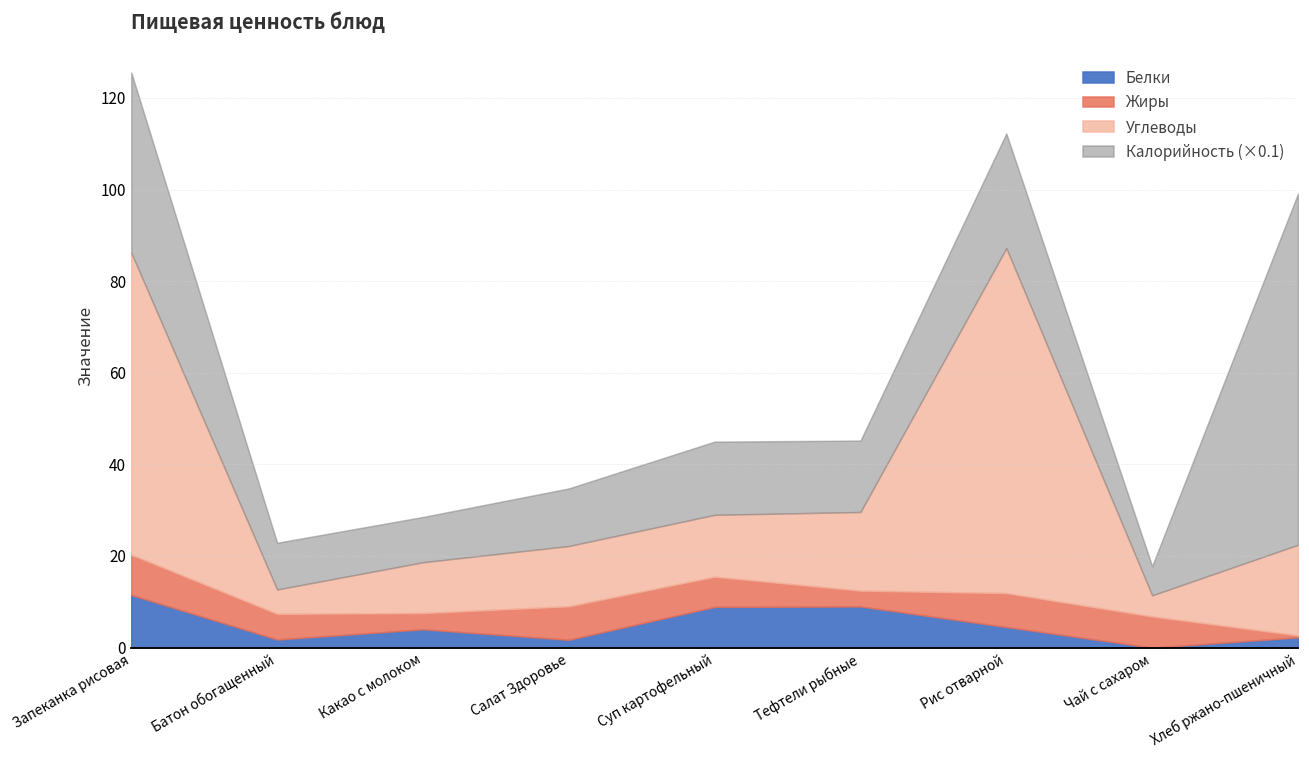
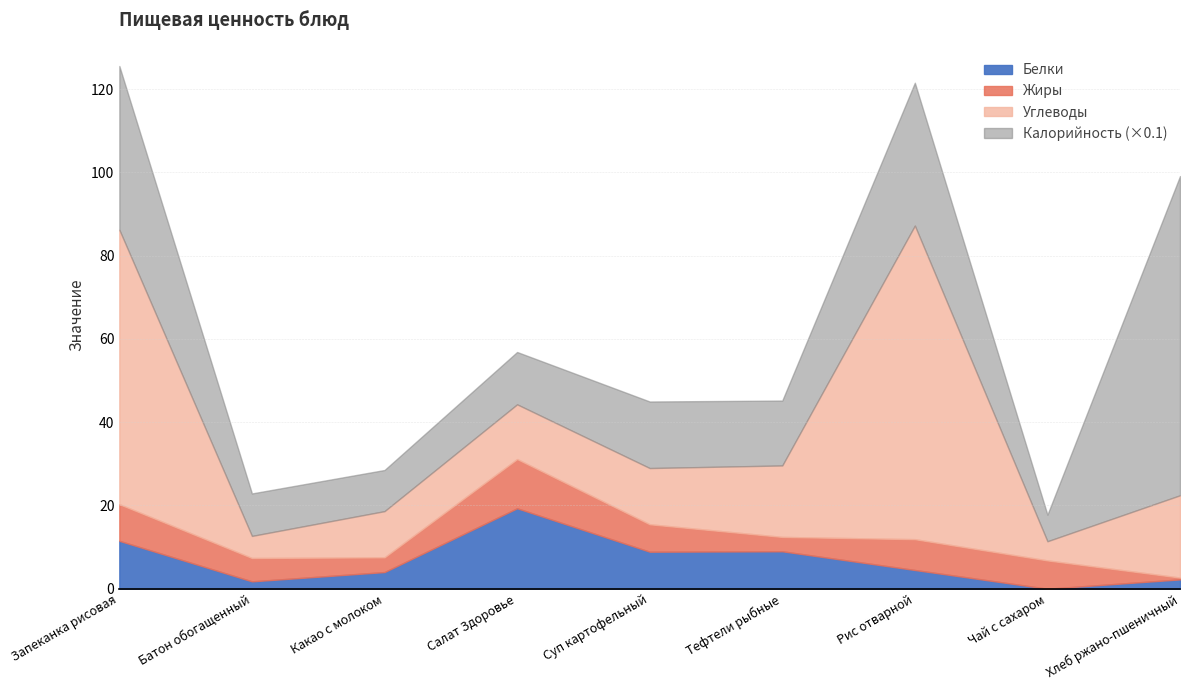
  {
    "Белки": {
      "Запеканка рисовая": 12,
      "Батон обогащенный": 2,
      "Какао с молоком": 4,
-     "Салат Здоровье": 2,
+     "Салат Здоровье": 19,
      "Суп картофельный": 9,
      "Тефтели рыбные": 9,
      "Рис отварной": 5,
      "Чай с сахаром": 0
    },
    "Жиры": {
      "Запеканка рисовая": 9,
      "Батон обогащенный": 6,
      "Какао с молоком": 4,
-     "Салат Здоровье": 7,
+     "Салат Здоровье": 12,
      "Суп картофельный": 7,
      "Тефтели рыбные": 3,
      "Рис отварной": 7,
      "Чай с сахаром": 7
    },
    "Углеводы": {
      "Запеканка рисовая": 66,
      "Батон обогащенный": 5,
      "Какао с молоком": 11,
      "Салат Здоровье": 13,
      "Суп картофельный": 14,
      "Тефтели рыбные": 17,
      "Рис отварной": 75,
      "Чай с сахаром": 5,
      "Хлеб ржано-пшеничный": 20
    },
    "Калорийность (×0.1)": {
      "Запеканка рисовая": 39,
      "Батон обогащенный": 10,
      "Какао с молоком": 10,
      "Салат Здоровье": 13,
      "Суп картофельный": 16,
      "Тефтели рыбные": 16,
-     "Рис отварной": 25,
+     "Рис отварной": 34,
      "Чай с сахаром": 6,
      "Хлеб ржано-пшеничный": 77
    }
  }
